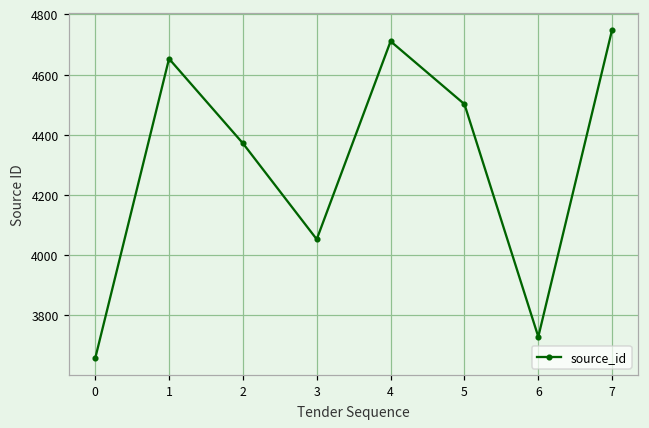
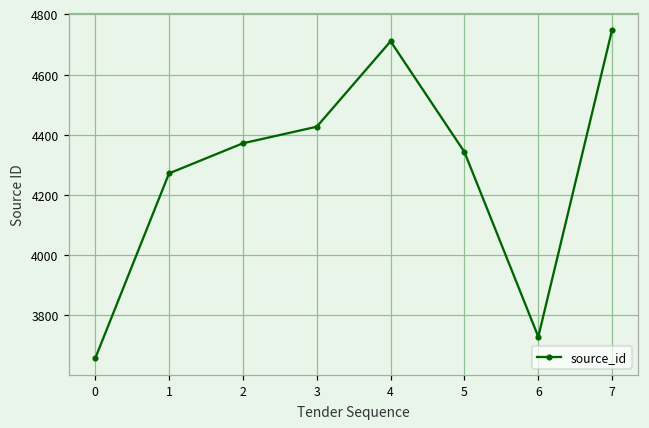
  {
    "0": 3660,
-   "1": 4650,
+   "1": 4270,
    "2": 4370,
-   "3": 4050,
+   "3": 4430,
    "4": 4710,
-   "5": 4500,
+   "5": 4340,
    "6": 3730,
    "7": 4750
  }
